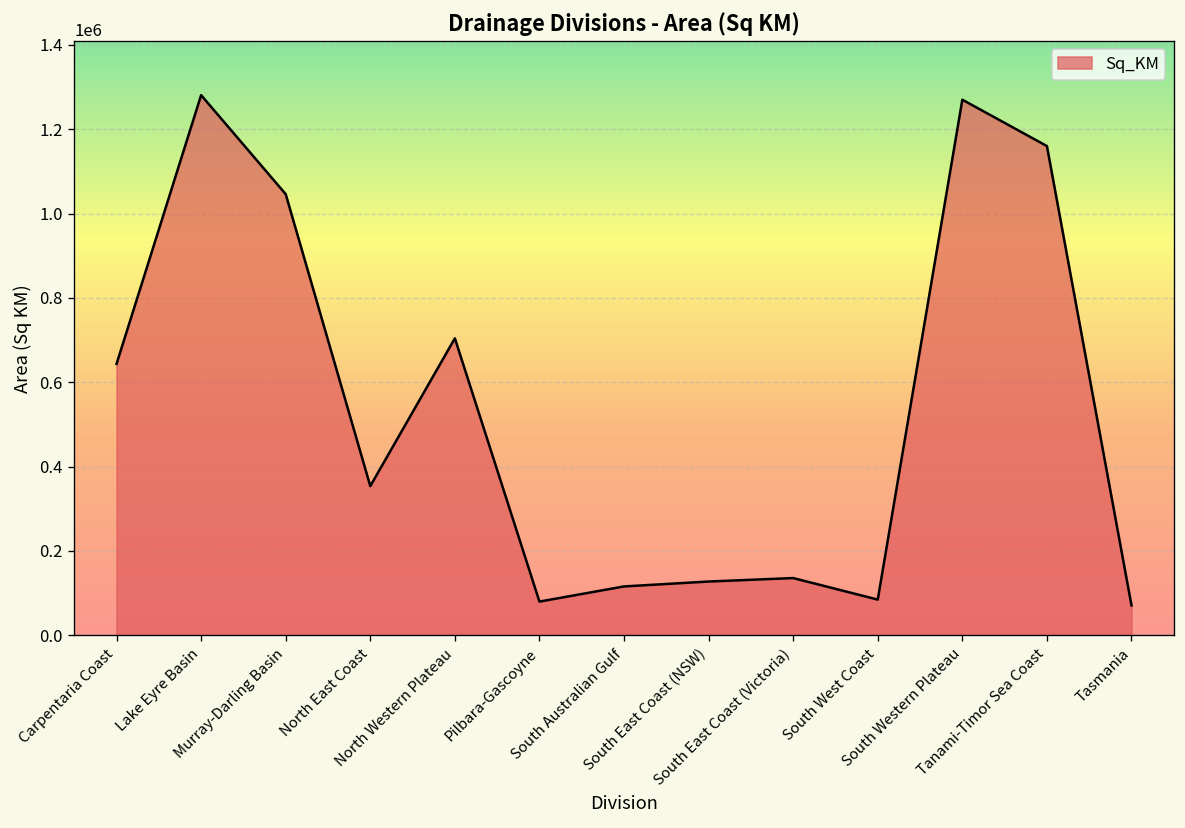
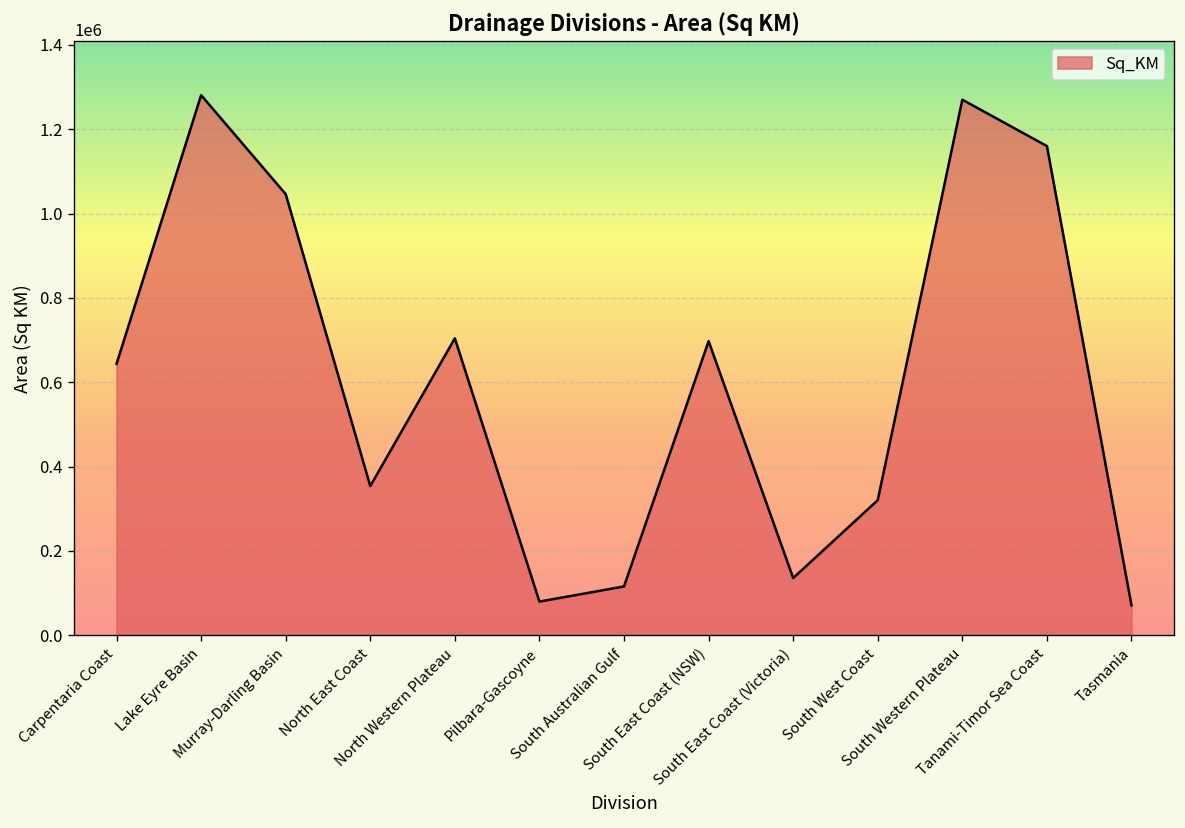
  {
    "Carpentaria Coast": 640000,
    "Lake Eyre Basin": 1280000,
    "Murray-Darling Basin": 1050000,
    "North East Coast": 350000,
    "North Western Plateau": 700000,
    "Pilbara-Gascoyne": 80000,
    "South Australian Gulf": 120000,
-   "South East Coast (NSW)": 130000,
+   "South East Coast (NSW)": 700000,
    "South East Coast (Victoria)": 140000,
-   "South West Coast": 80000,
+   "South West Coast": 320000,
    "South Western Plateau": 1270000,
    "Tanami-Timor Sea Coast": 1160000,
    "Tasmania": 70000
  }
